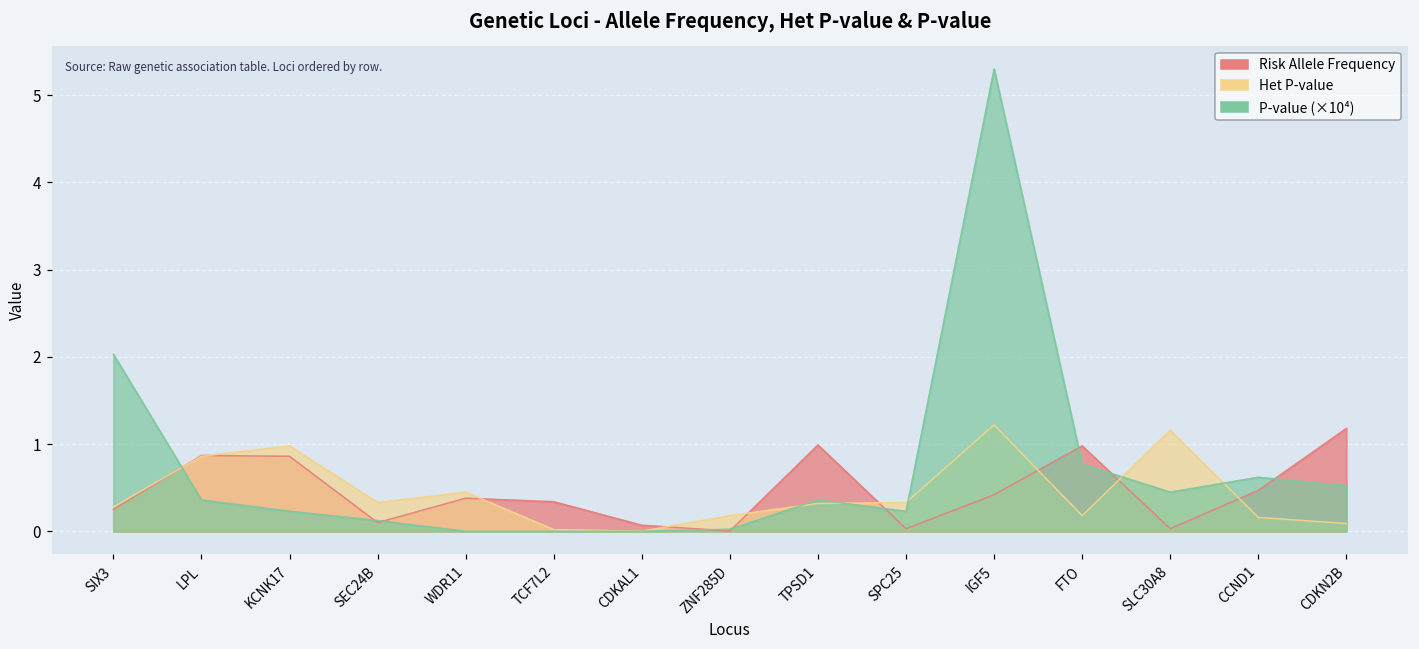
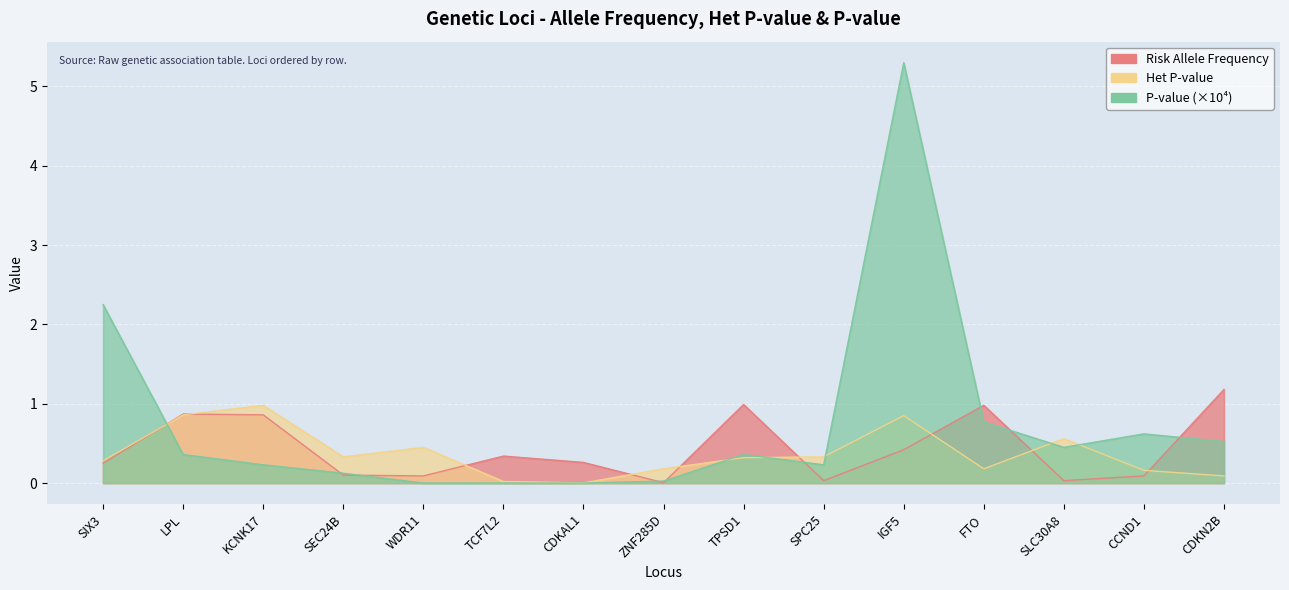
  {
    "Risk Allele Frequency": {
      "KCNK17": 0.9,
-     "WDR11": 0.4,
+     "WDR11": 0.1,
      "TCF7L2": 0.3,
-     "CDKAL1": 0.1,
+     "CDKAL1": 0.3,
      "TPSD1": 1.0,
      "SPC25": 0.0,
      "IGF5": 0.4,
      "FTO": 1.0,
      "SLC30A8": 0.0,
-     "CCND1": 0.5,
+     "CCND1": 0.1,
      "CDKN2B": 1.2
    },
    "Het P-value": {
      "KCNK17": 1.0,
      "SEC24B": 0.3,
      "WDR11": 0.5,
      "ZNF285D": 0.2,
      "TPSD1": 0.3,
      "SPC25": 0.3,
-     "IGF5": 1.2,
+     "IGF5": 0.9,
      "FTO": 0.2,
-     "SLC30A8": 1.2,
+     "SLC30A8": 0.6,
      "CCND1": 0.2,
      "CDKN2B": 0.1
    },
    "P-value (×10⁴)": {
-     "SIX3": 2.0,
+     "SIX3": 2.3,
      "LPL": 0.4,
      "KCNK17": 0.2,
      "WDR11": 0.0,
      "TPSD1": 0.4,
      "SPC25": 0.2,
      "IGF5": 5.3,
      "FTO": 0.8,
      "SLC30A8": 0.5,
      "CCND1": 0.6,
      "CDKN2B": 0.5
    }
  }
